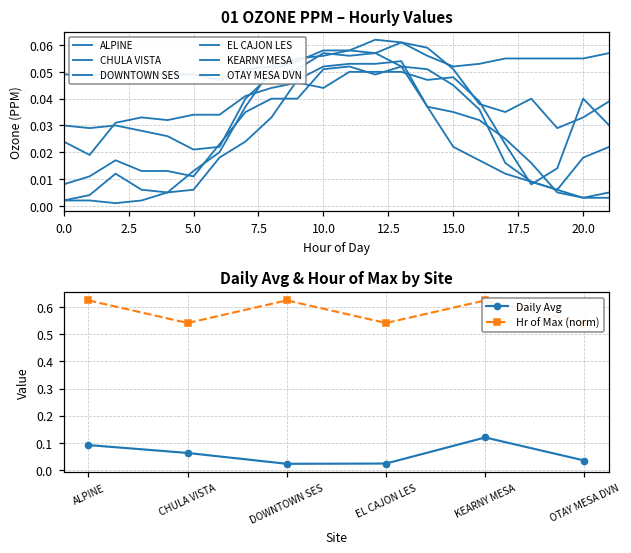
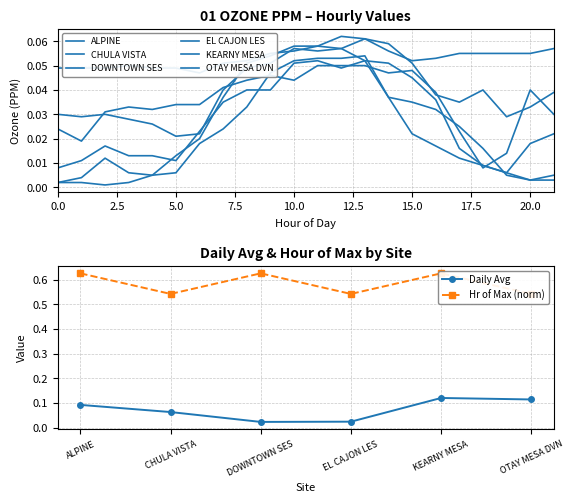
  {
    "Daily Avg & Hour of Max by Site": {
      "Daily Avg": {
        "ALPINE": 0.09,
        "CHULA VISTA": 0.06,
        "DOWNTOWN SES": 0.02,
        "EL CAJON LES": 0.02,
        "KEARNY MESA": 0.12,
-       "OTAY MESA DVN": 0.04
+       "OTAY MESA DVN": 0.11
      },
      "Hr of Max (norm)": {
        "ALPINE": 0.63,
        "CHULA VISTA": 0.54,
        "DOWNTOWN SES": 0.63,
        "EL CAJON LES": 0.54
      }
    }
  }
